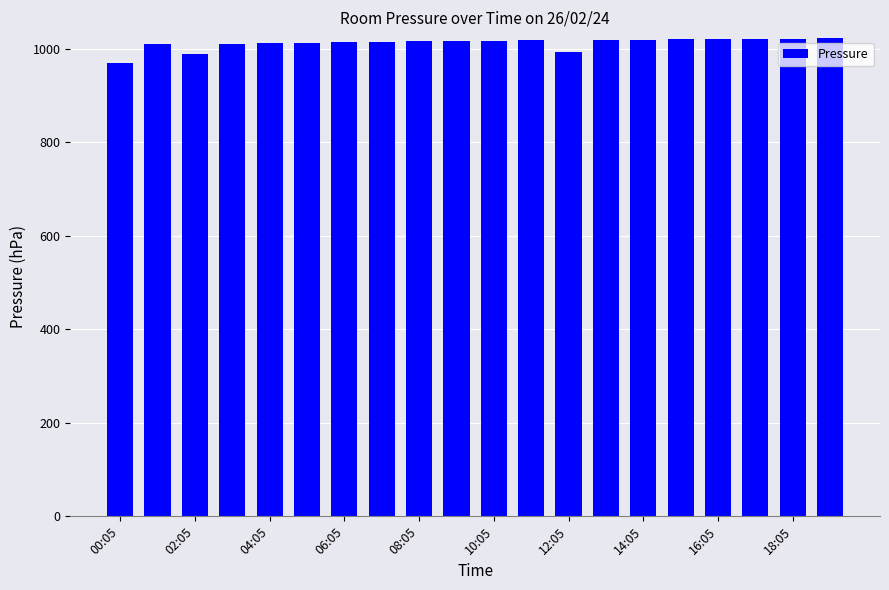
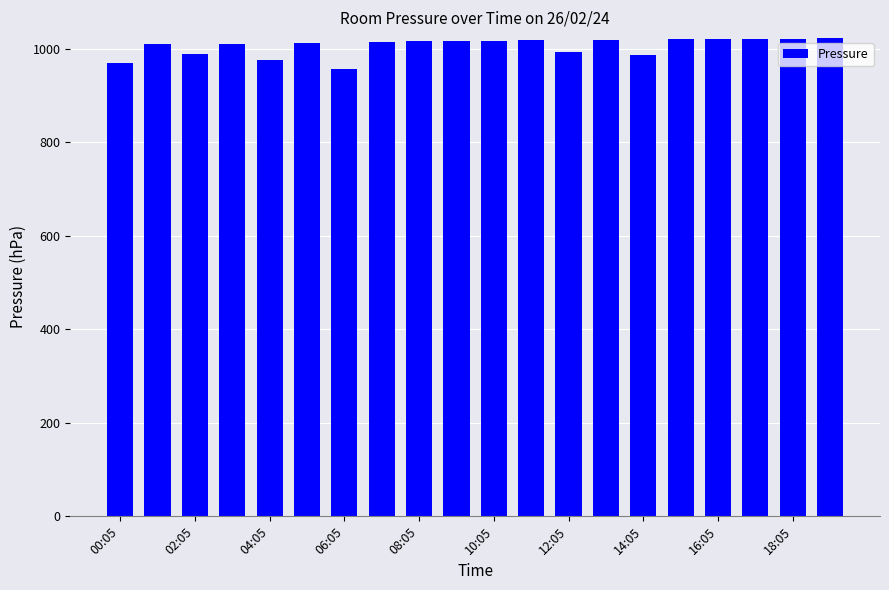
  {
    "00:05": 970,
    "02:05": 990,
-   "04:05": 1010,
-   "06:05": 1010,
+   "04:05": 980,
+   "06:05": 960,
    "08:05": 1020,
    "10:05": 1020,
    "12:05": 990,
-   "14:05": 1020,
+   "14:05": 990,
    "16:05": 1020,
    "18:05": 1020
  }
